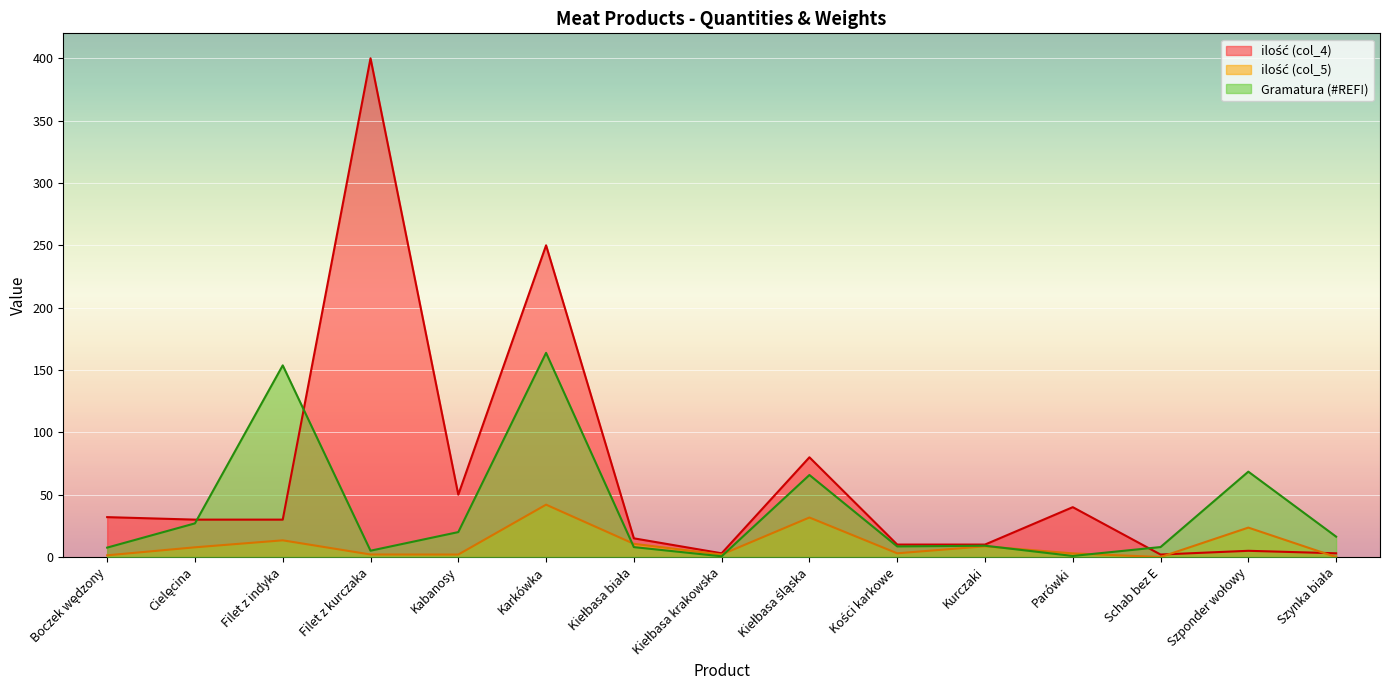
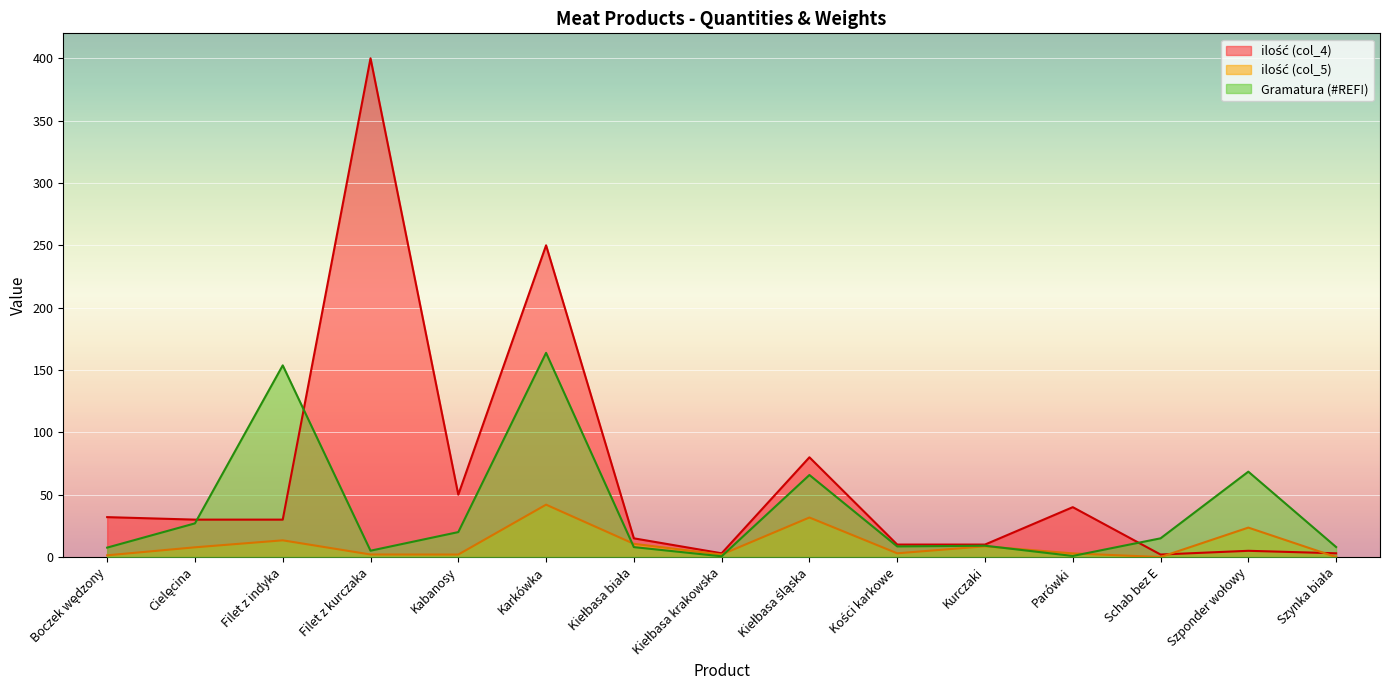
  {
    "ilość (col_4)": {
      "Boczek wędzony": 32,
      "Cielęcina": 30,
      "Filet z indyka": 30,
      "Filet z kurczaka": 400,
      "Kabanosy": 50,
      "Karkówka": 250,
      "Kiełbasa biała": 15,
      "Kiełbasa śląska": 80,
      "Parówki": 40,
      "Szponder wołowy": 5,
      "Szynka biała": 3
    },
    "ilość (col_5)": {
      "Boczek wędzony": 1,
      "Cielęcina": 8,
      "Filet z indyka": 13,
      "Filet z kurczaka": 2,
      "Kabanosy": 2,
      "Karkówka": 42,
      "Kiełbasa biała": 11,
      "Kiełbasa śląska": 32,
      "Kości karkowe": 3,
      "Parówki": 3,
      "Szponder wołowy": 24,
      "Szynka biała": 0
    },
    "Gramatura (#REF!)": {
      "Boczek wędzony": 8,
      "Cielęcina": 27,
      "Filet z indyka": 154,
      "Filet z kurczaka": 5,
      "Kabanosy": 20,
      "Karkówka": 164,
      "Kiełbasa biała": 8,
      "Kiełbasa śląska": 66,
      "Parówki": 1,
-     "Schab bez E": 8,
+     "Schab bez E": 15,
      "Szponder wołowy": 68,
-     "Szynka biała": 16
+     "Szynka biała": 8
    }
  }
